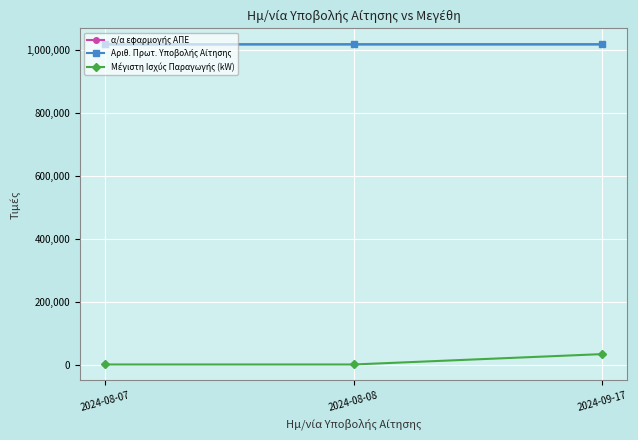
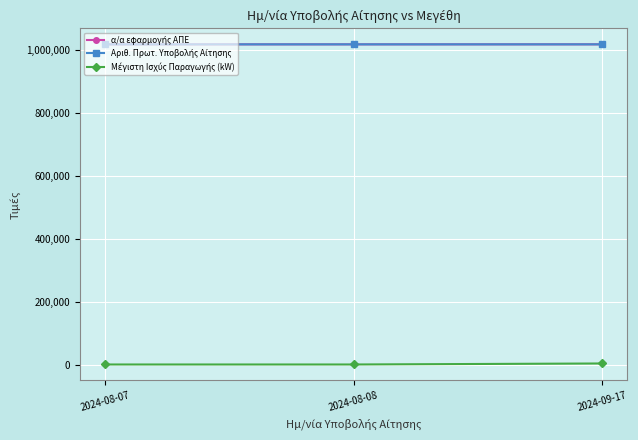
  {
    "Αριθ. Πρωτ. Υποβολής Αίτησης": {
      "2024-08-08": "1,020,000",
      "2024-09-17": "1,020,000"
    },
    "Μέγιστη Ισχύς Παραγωγής (kW)": {
      "2024-08-07": "0",
      "2024-08-08": "0",
-     "2024-09-17": "30,000"
+     "2024-09-17": "0"
    }
  }
